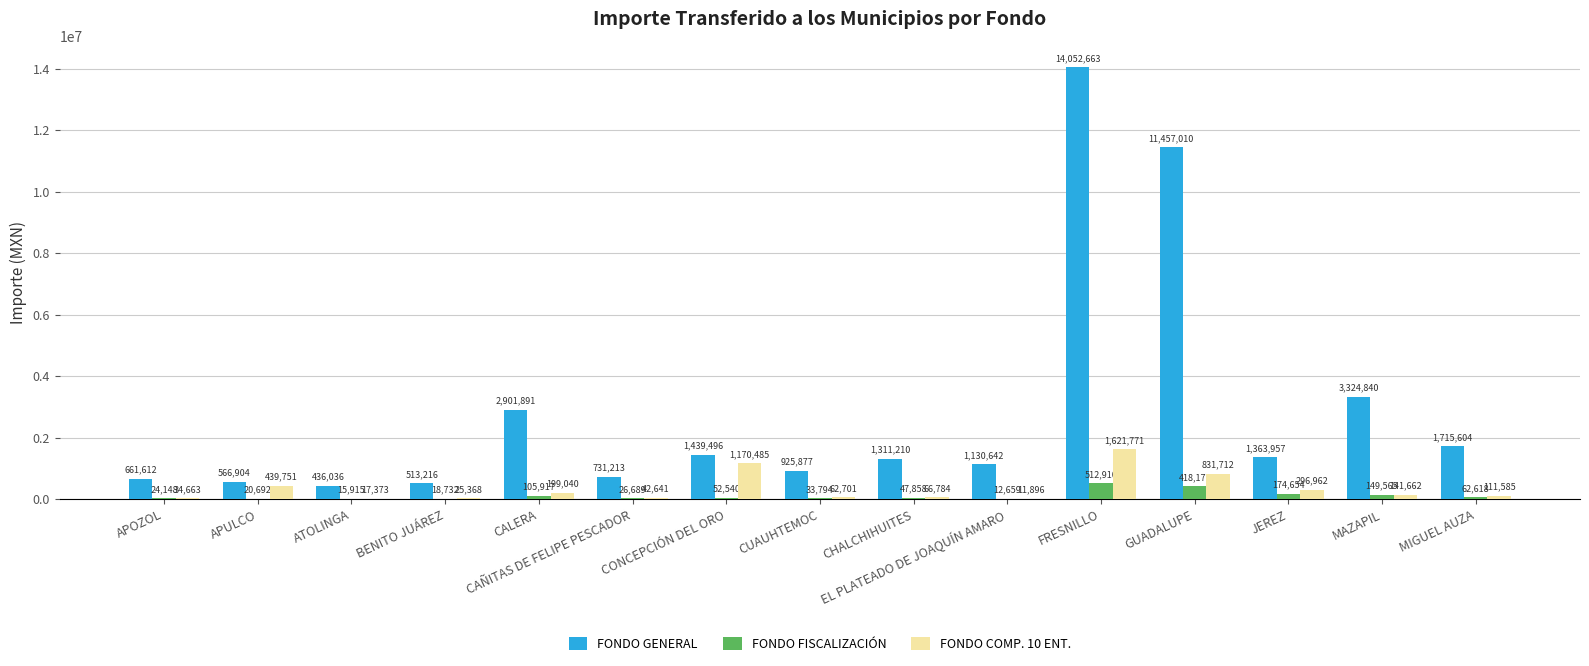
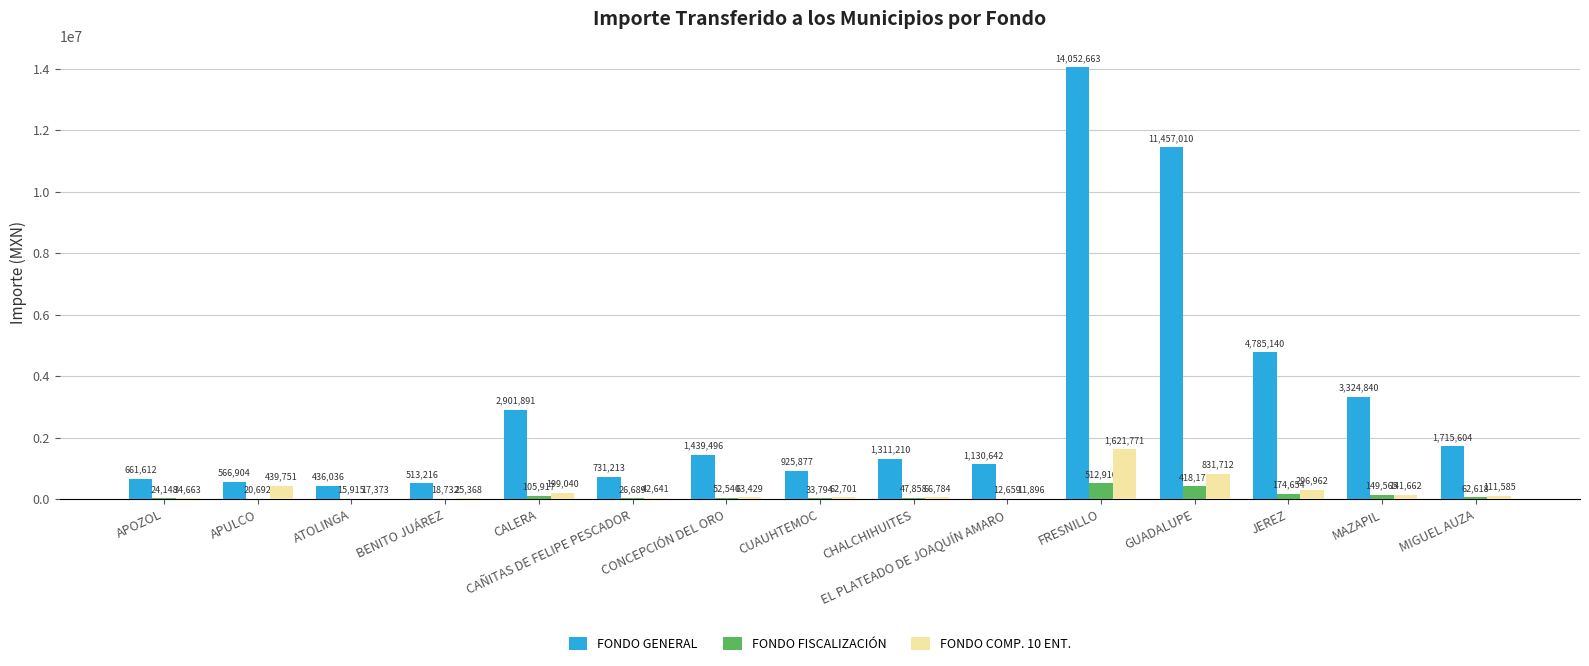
  {
    "FONDO GENERAL": {
      "APOZOL": "661,612",
      "APULCO": "566,904",
      "ATOLINGA": "436,036",
      "BENITO JUÁREZ": "513,216",
      "CALERA": "2,901,891",
      "CAÑITAS DE FELIPE PESCADOR": "731,213",
      "CONCEPCIÓN DEL ORO": "1,439,496",
      "CUAUHTEMOC": "925,877",
      "CHALCHIHUITES": "1,311,210",
      "EL PLATEADO DE JOAQUÍN AMARO": "1,130,642",
      "FRESNILLO": "14,052,663",
      "GUADALUPE": "11,457,010",
-     "JEREZ": "1,363,957",
+     "JEREZ": "4,785,140",
      "MAZAPIL": "3,324,840",
      "MIGUEL AUZA": "1,715,604"
    },
    "FONDO FISCALIZACIÓN": {
      "APULCO": "20,692",
      "CAÑITAS DE FELIPE PESCADOR": "26,689",
      "CONCEPCIÓN DEL ORO": "52,540",
      "CUAUHTEMOC": "33,794",
      "CHALCHIHUITES": "47,858",
      "FRESNILLO": "512,910",
      "GUADALUPE": "418,171"
    },
    "FONDO COMP. 10 ENT.": {
      "APOZOL": "34,663",
      "APULCO": "439,751",
      "CAÑITAS DE FELIPE PESCADOR": "42,641",
-     "CONCEPCIÓN DEL ORO": "1,170,485",
+     "CONCEPCIÓN DEL ORO": "63,429",
      "CUAUHTEMOC": "62,701",
      "CHALCHIHUITES": "66,784",
      "FRESNILLO": "1,621,771",
      "GUADALUPE": "831,712"
    }
  }
